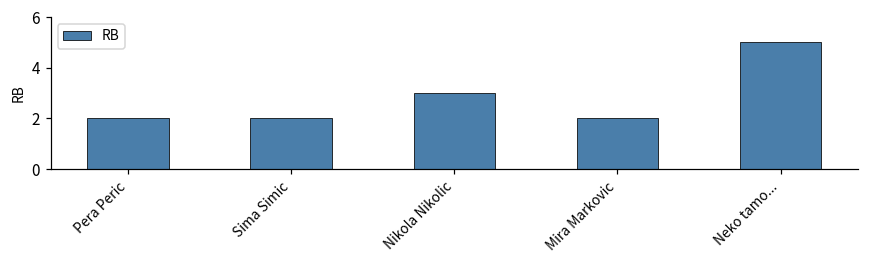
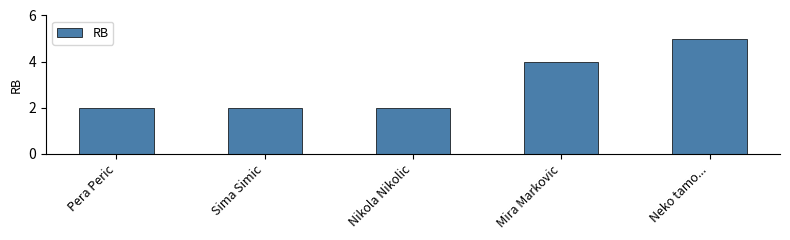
  {
    "Pera Peric": 2,
    "Sima Simic": 2,
-   "Nikola Nikolic": 3,
-   "Mira Markovic": 2,
+   "Nikola Nikolic": 2,
+   "Mira Markovic": 4,
    "Neko tamo...": 5
  }
